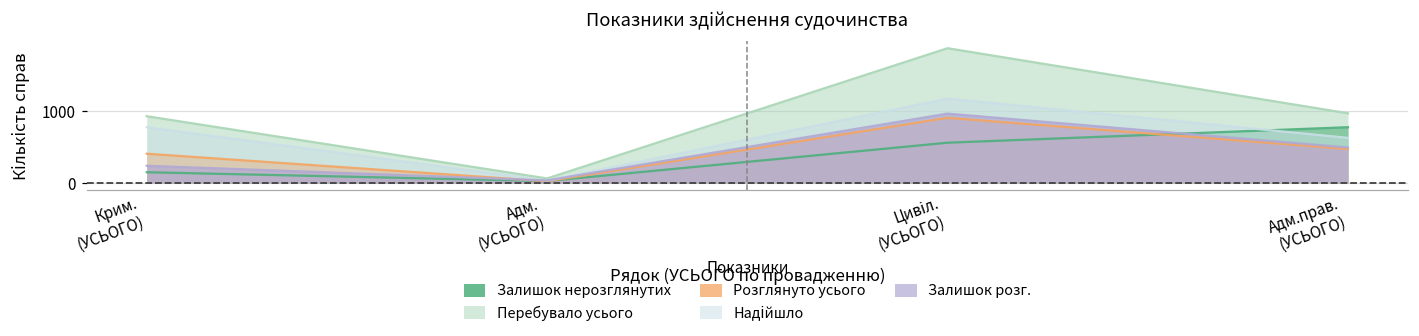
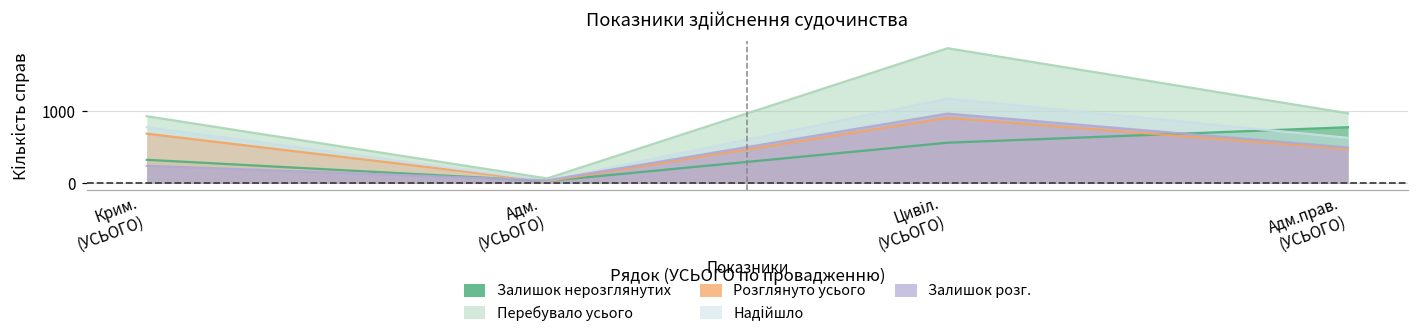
  {
    "Залишок нерозглянутих": {
-     "Крим. (УСЬОГО)": 200,
+     "Крим. (УСЬОГО)": 300,
      "Цивіл. (УСЬОГО)": 600,
      "Адм.прав. (УСЬОГО)": 800
    },
    "Розглянуто усього": {
-     "Крим. (УСЬОГО)": 400,
+     "Крим. (УСЬОГО)": 700,
      "Цивіл. (УСЬОГО)": 900
    }
  }
